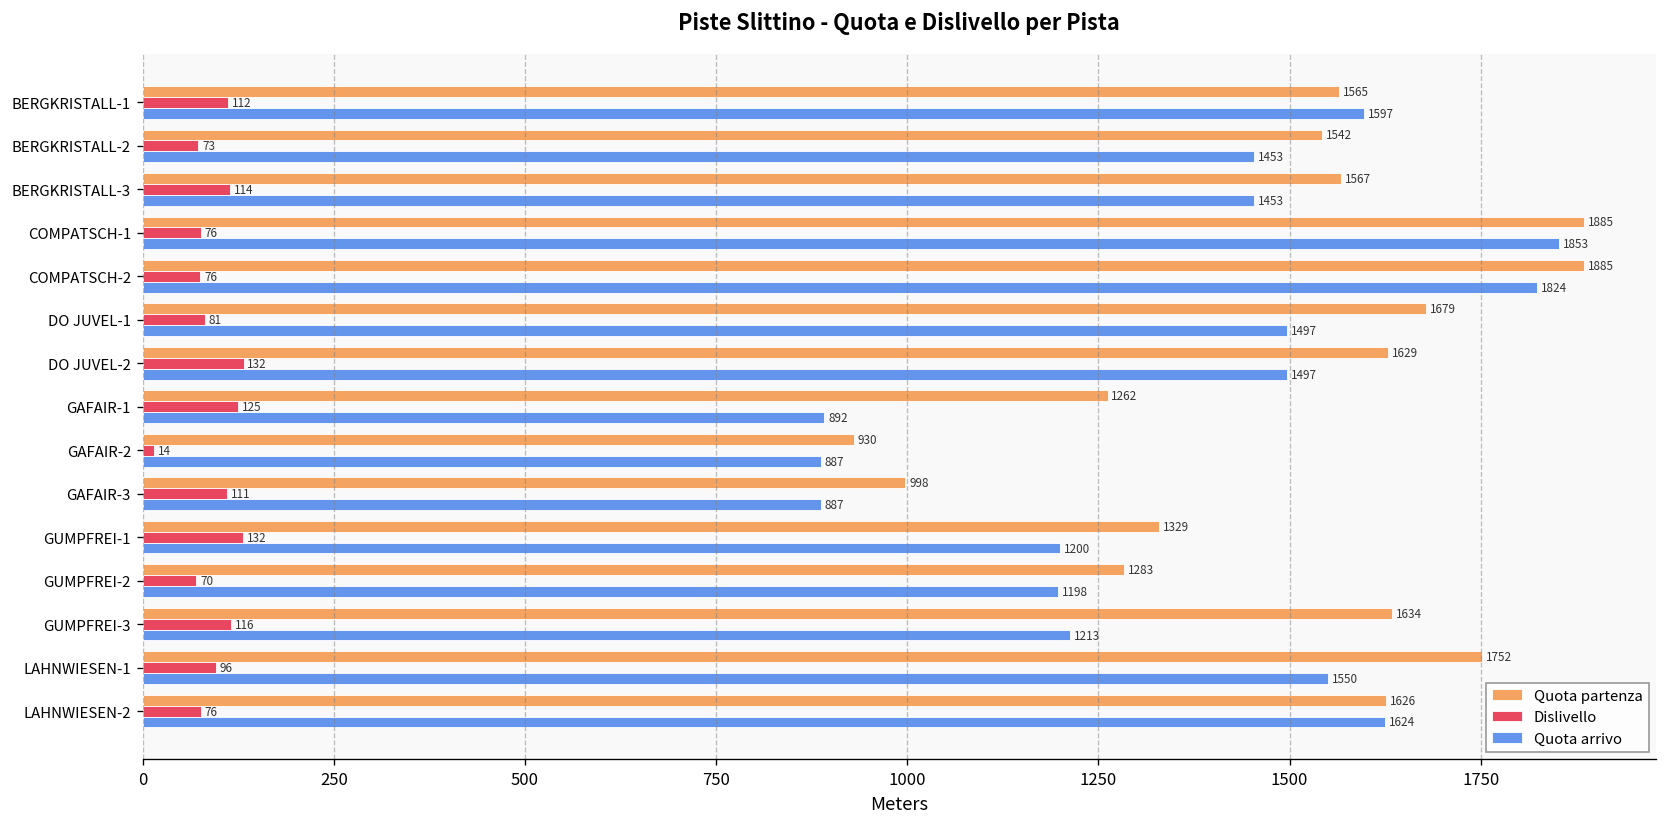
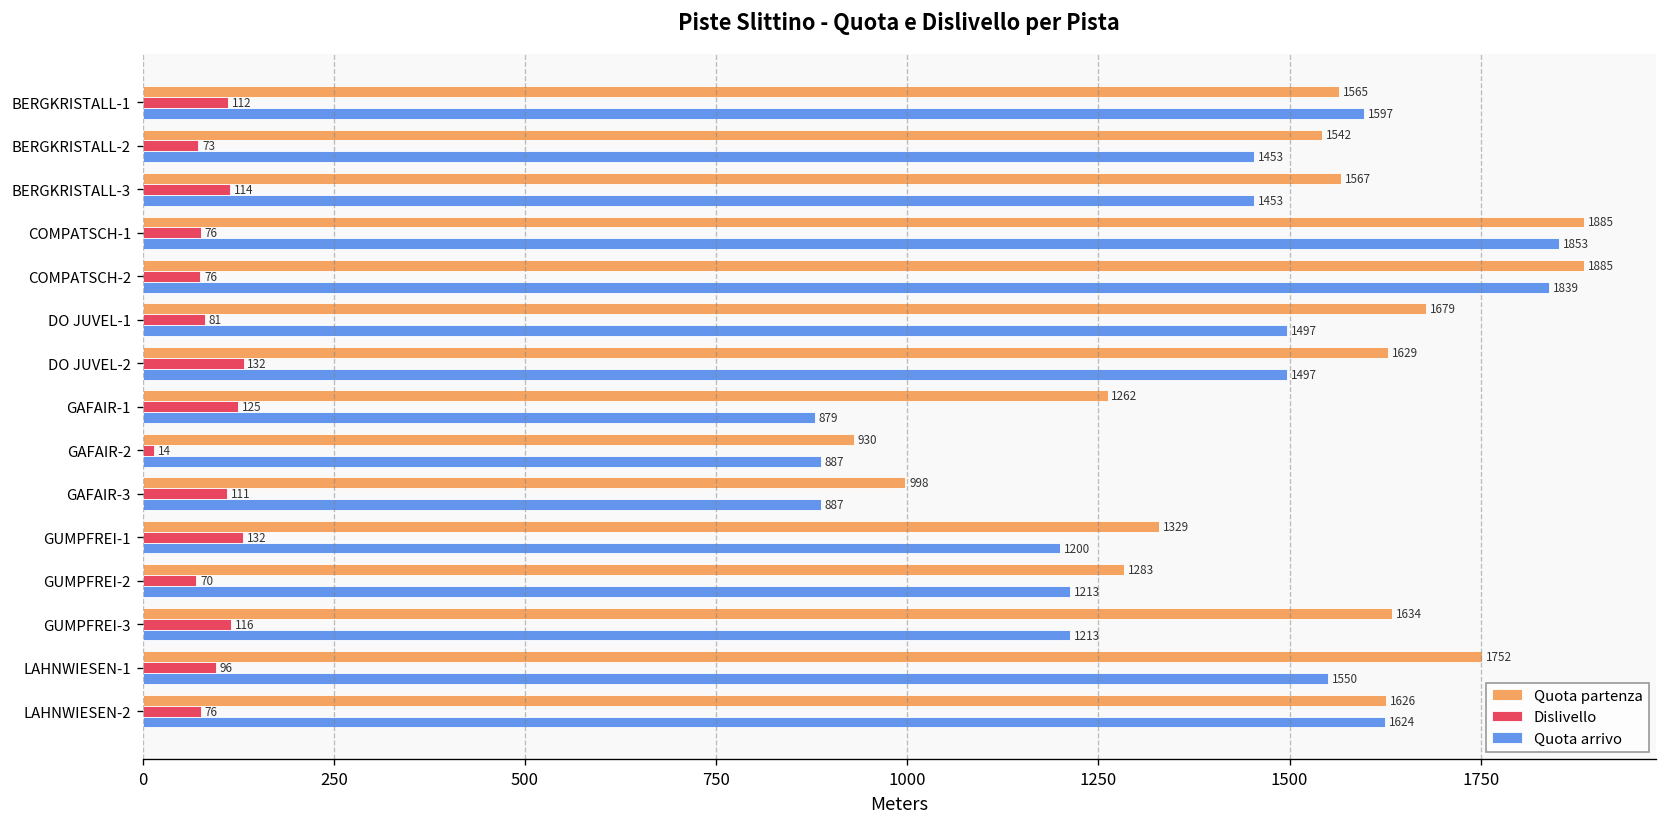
  {
    "Quota partenza": {
      "BERGKRISTALL-1": 1565,
      "BERGKRISTALL-2": 1542,
      "BERGKRISTALL-3": 1567,
      "COMPATSCH-1": 1885,
      "COMPATSCH-2": 1885,
      "DO JUVEL-1": 1679,
      "DO JUVEL-2": 1629,
      "GAFAIR-1": 1262,
      "GAFAIR-2": 930,
      "GAFAIR-3": 998,
      "GUMPFREI-1": 1329,
      "GUMPFREI-2": 1283,
      "GUMPFREI-3": 1634,
      "LAHNWIESEN-1": 1752,
      "LAHNWIESEN-2": 1626
    },
    "Dislivello": {
      "BERGKRISTALL-1": 112,
      "BERGKRISTALL-2": 73,
      "BERGKRISTALL-3": 114,
      "COMPATSCH-1": 76,
      "COMPATSCH-2": 76,
      "DO JUVEL-1": 81,
      "DO JUVEL-2": 132,
      "GAFAIR-1": 125,
      "GAFAIR-2": 14,
      "GAFAIR-3": 111,
      "GUMPFREI-1": 132,
      "GUMPFREI-2": 70,
      "GUMPFREI-3": 116,
      "LAHNWIESEN-1": 96,
      "LAHNWIESEN-2": 76
    },
    "Quota arrivo": {
      "BERGKRISTALL-1": 1597,
      "BERGKRISTALL-2": 1453,
      "BERGKRISTALL-3": 1453,
      "COMPATSCH-1": 1853,
-     "COMPATSCH-2": 1824,
+     "COMPATSCH-2": 1839,
      "DO JUVEL-1": 1497,
      "DO JUVEL-2": 1497,
-     "GAFAIR-1": 892,
+     "GAFAIR-1": 879,
      "GAFAIR-2": 887,
      "GAFAIR-3": 887,
      "GUMPFREI-1": 1200,
-     "GUMPFREI-2": 1198,
+     "GUMPFREI-2": 1213,
      "GUMPFREI-3": 1213,
      "LAHNWIESEN-1": 1550,
      "LAHNWIESEN-2": 1624
    }
  }
